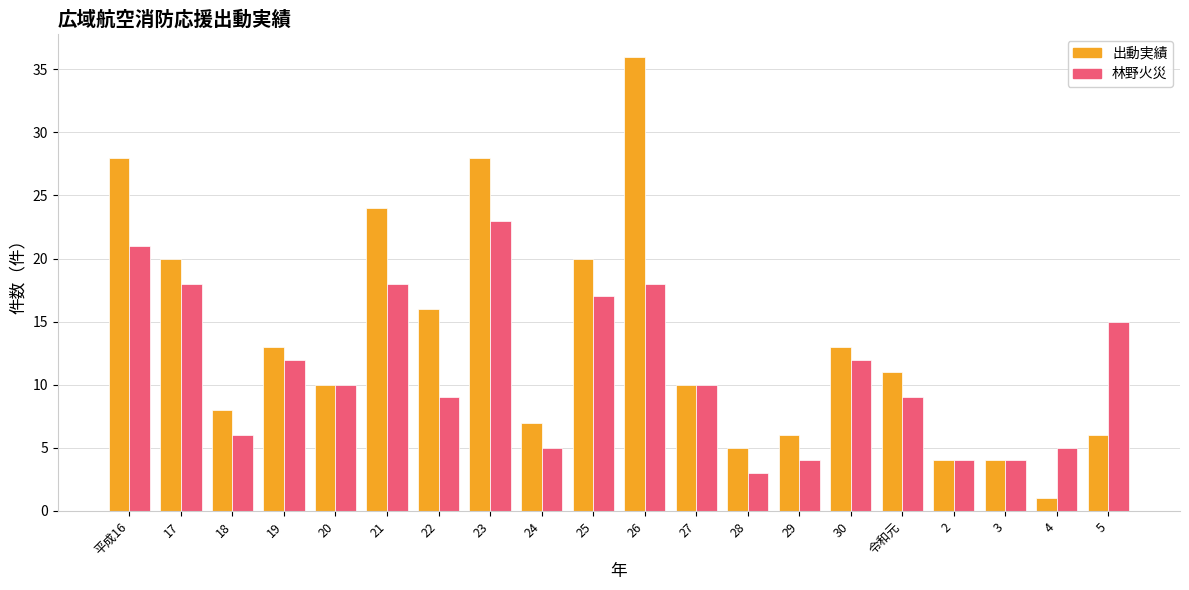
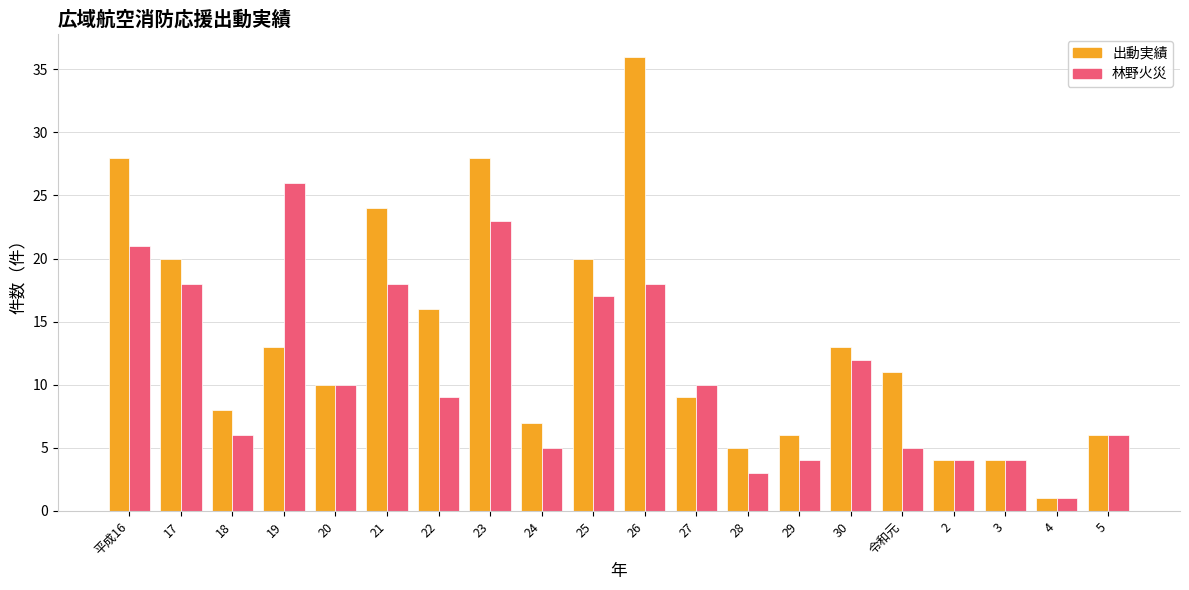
  {
    "出動実績": {
      "平成16": 28,
      "17": 20,
      "18": 8,
      "19": 13,
      "20": 10,
      "21": 24,
      "22": 16,
      "23": 28,
      "24": 7,
      "25": 20,
      "26": 36,
-     "27": 10,
+     "27": 9,
      "28": 5,
      "29": 6,
      "30": 13,
      "令和元": 11,
      "2": 4,
      "3": 4,
      "4": 1,
      "5": 6
    },
    "林野火災": {
      "平成16": 21,
      "17": 18,
      "18": 6,
-     "19": 12,
+     "19": 26,
      "20": 10,
      "21": 18,
      "22": 9,
      "23": 23,
      "24": 5,
      "25": 17,
      "26": 18,
      "27": 10,
      "28": 3,
      "29": 4,
      "30": 12,
-     "令和元": 9,
+     "令和元": 5,
      "2": 4,
      "3": 4,
-     "4": 5,
-     "5": 15
+     "4": 1,
+     "5": 6
    }
  }
